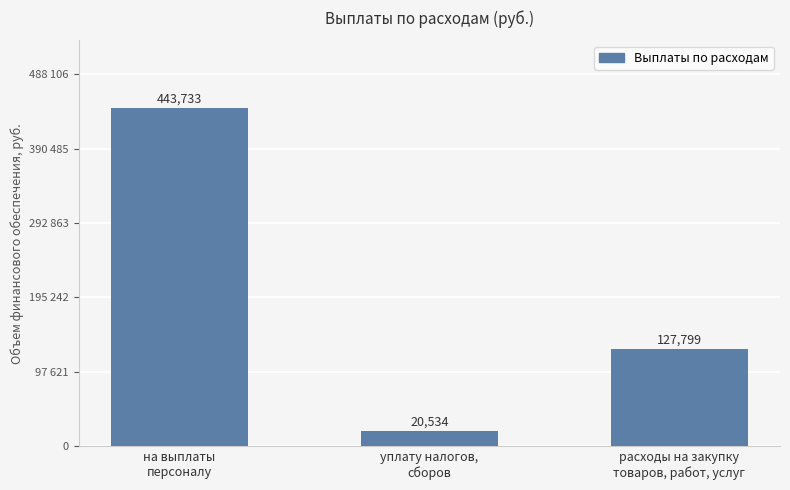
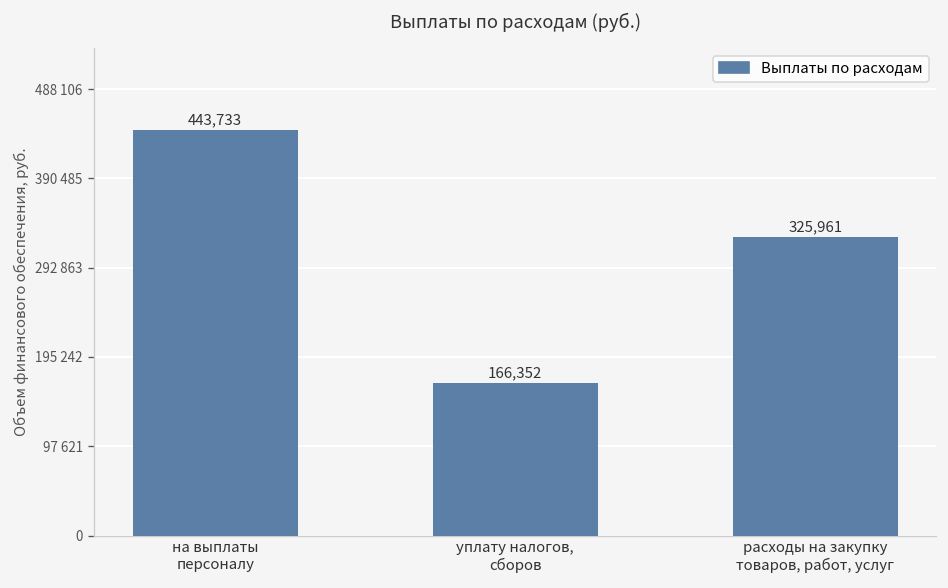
  {
    "на выплаты персоналу": "443,733",
-   "уплату налогов, сборов": "20,534",
-   "расходы на закупку товаров, работ, услуг": "127,799"
+   "уплату налогов, сборов": "166,352",
+   "расходы на закупку товаров, работ, услуг": "325,961"
  }
